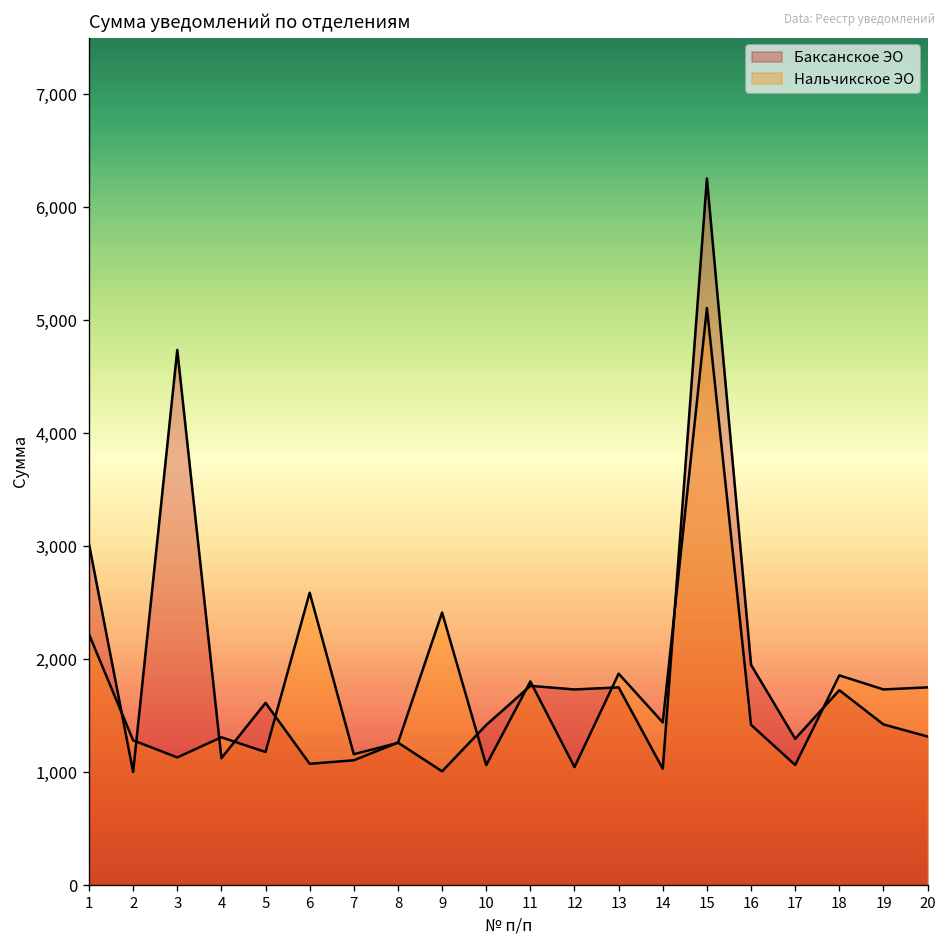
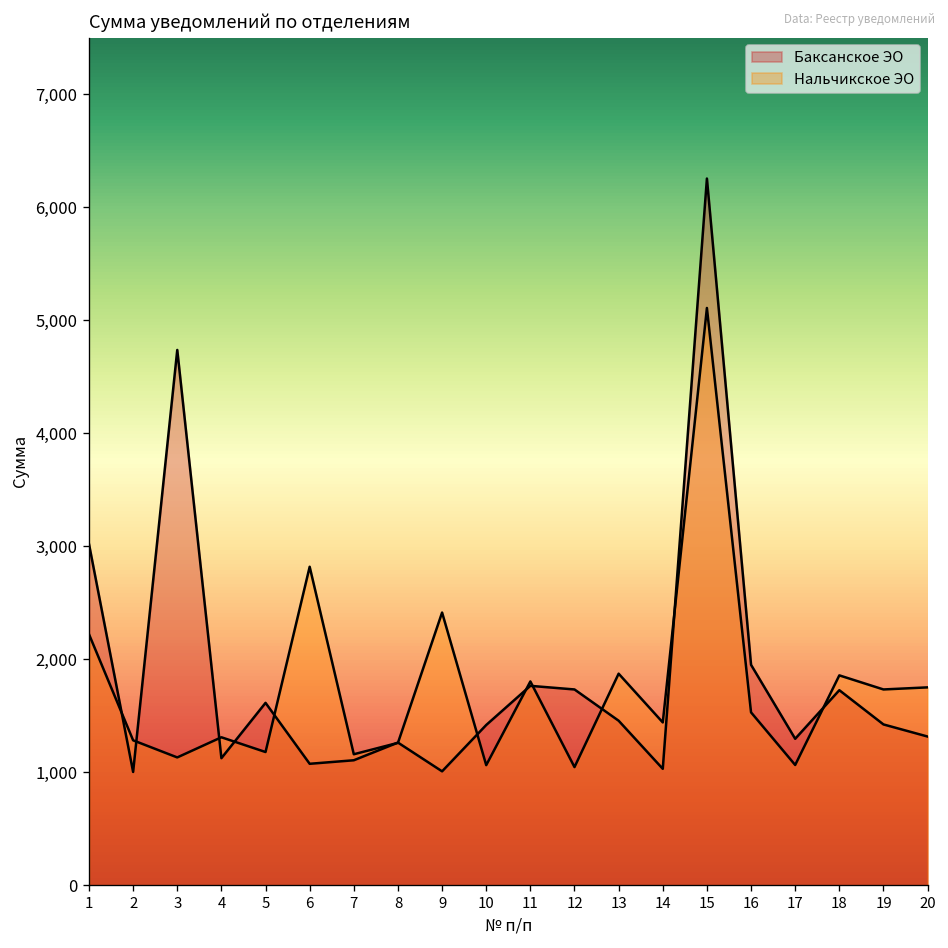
  {
    "Баксанское ЭО": {
      "1": "3,000",
      "2": "1,000",
      "3": "4,700",
      "4": "1,100",
      "5": "1,600",
      "6": "1,100",
      "7": "1,100",
      "9": "1,000",
      "10": "1,400",
      "11": "1,800",
      "12": "1,700",
-     "13": "1,800",
+     "13": "1,500",
      "14": "1,000",
      "15": "6,300",
      "16": "2,000",
      "17": "1,300",
      "18": "1,700",
      "19": "1,400",
      "20": "1,300"
    },
    "Нальчикское ЭО": {
      "1": "2,200",
      "2": "1,300",
      "3": "1,100",
      "4": "1,300",
      "5": "1,200",
-     "6": "2,600",
+     "6": "2,800",
      "7": "1,200",
      "9": "2,400",
      "10": "1,100",
      "11": "1,800",
      "12": "1,000",
      "13": "1,900",
      "14": "1,400",
      "15": "5,100",
-     "16": "1,400",
+     "16": "1,500",
      "17": "1,100",
      "18": "1,900",
      "19": "1,700",
      "20": "1,800"
    }
  }
